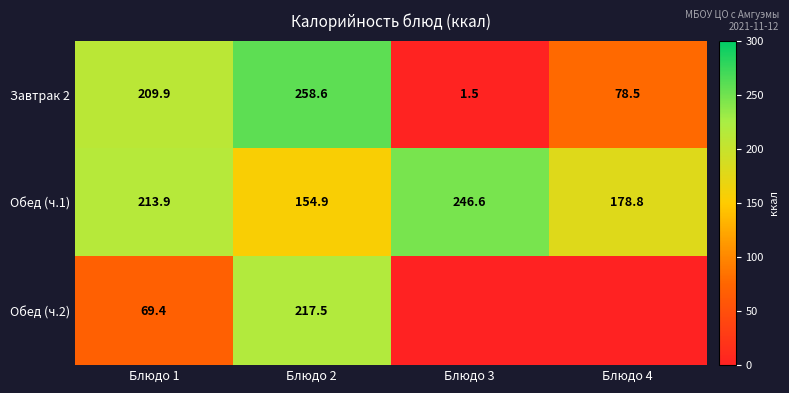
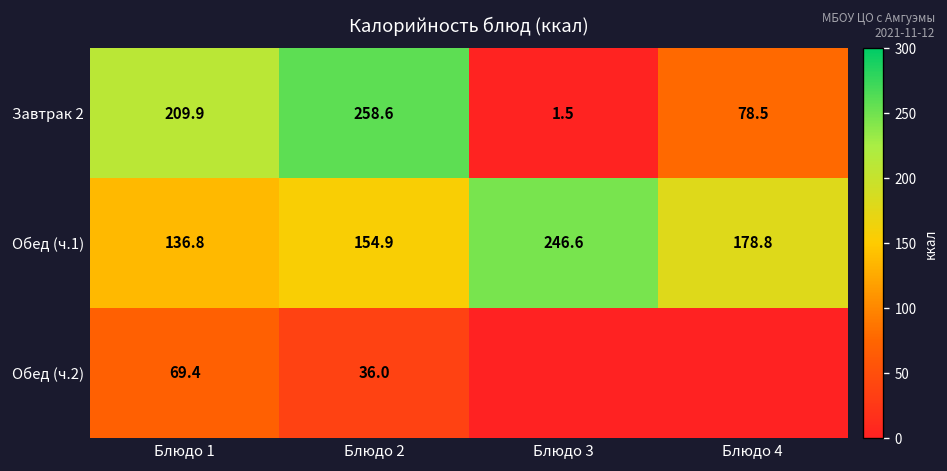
  {
    "Завтрак 2": {
      "Блюдо 1": 209.9,
      "Блюдо 2": 258.6,
      "Блюдо 3": 1.5,
      "Блюдо 4": 78.5
    },
    "Обед (ч.1)": {
-     "Блюдо 1": 213.9,
+     "Блюдо 1": 136.8,
      "Блюдо 2": 154.9,
      "Блюдо 3": 246.6,
      "Блюдо 4": 178.8
    },
    "Обед (ч.2)": {
      "Блюдо 1": 69.4,
-     "Блюдо 2": 217.5
+     "Блюдо 2": 36.0
    }
  }
